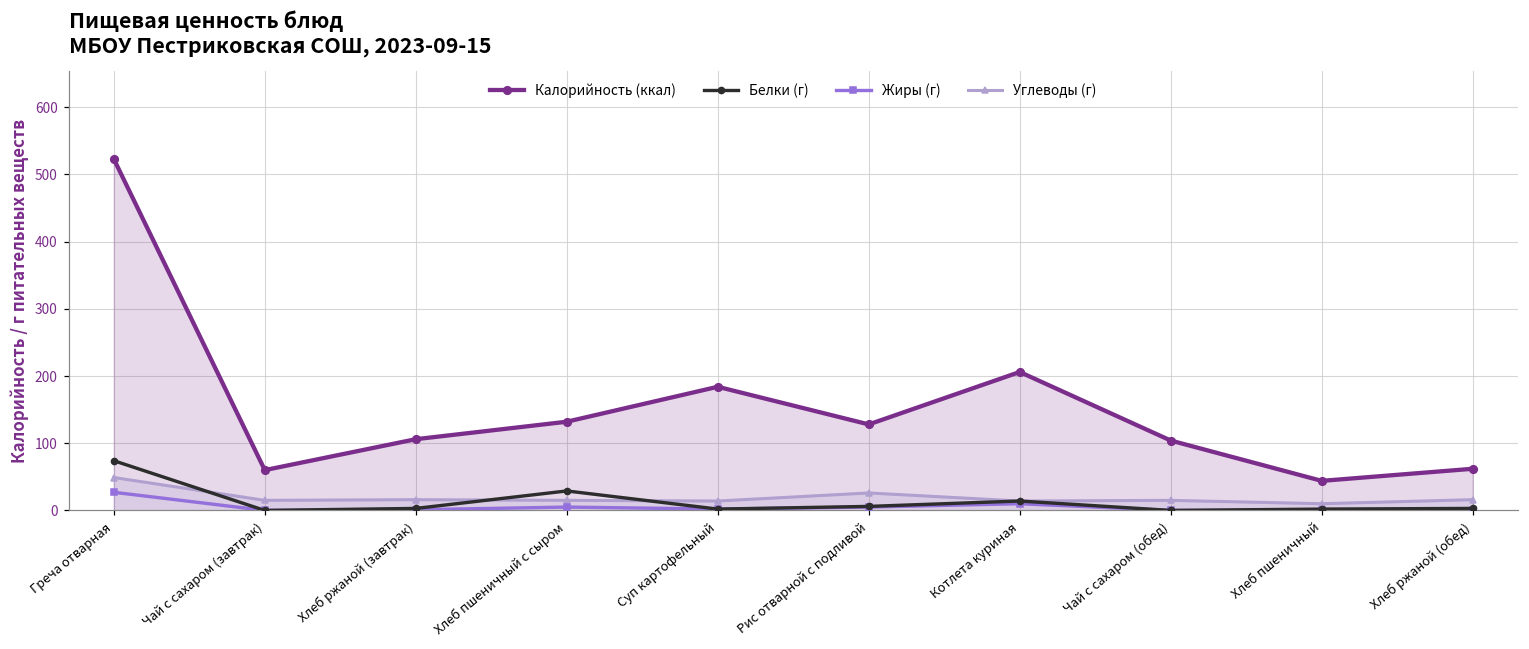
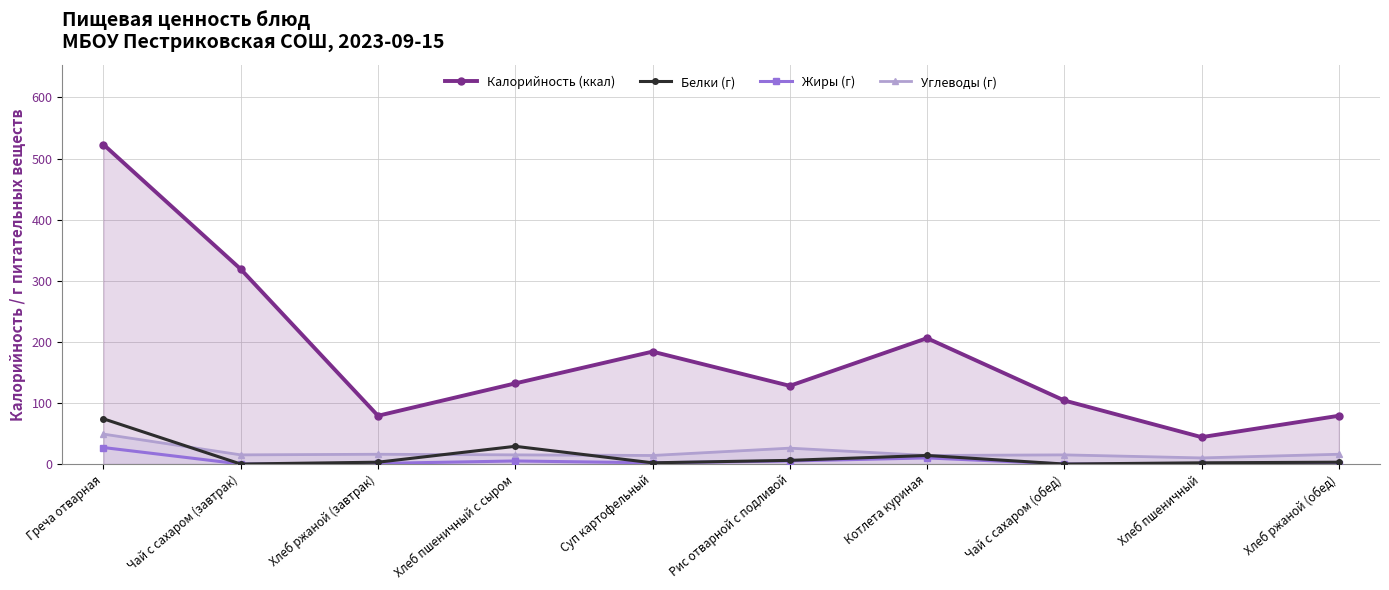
  {
    "Калорийность (ккал)": {
      "Греча отварная": 520,
-     "Чай с сахаром (завтрак)": 60,
-     "Хлеб ржаной (завтрак)": 110,
+     "Чай с сахаром (завтрак)": 320,
+     "Хлеб ржаной (завтрак)": 80,
      "Хлеб пшеничный с сыром": 130,
      "Суп картофельный": 180,
      "Рис отварной с подливой": 130,
      "Котлета куриная": 210,
      "Чай с сахаром (обед)": 100,
      "Хлеб пшеничный": 40,
-     "Хлеб ржаной (обед)": 60
+     "Хлеб ржаной (обед)": 80
    },
    "Белки (г)": {
      "Греча отварная": 70,
      "Хлеб пшеничный с сыром": 30
    }
  }
